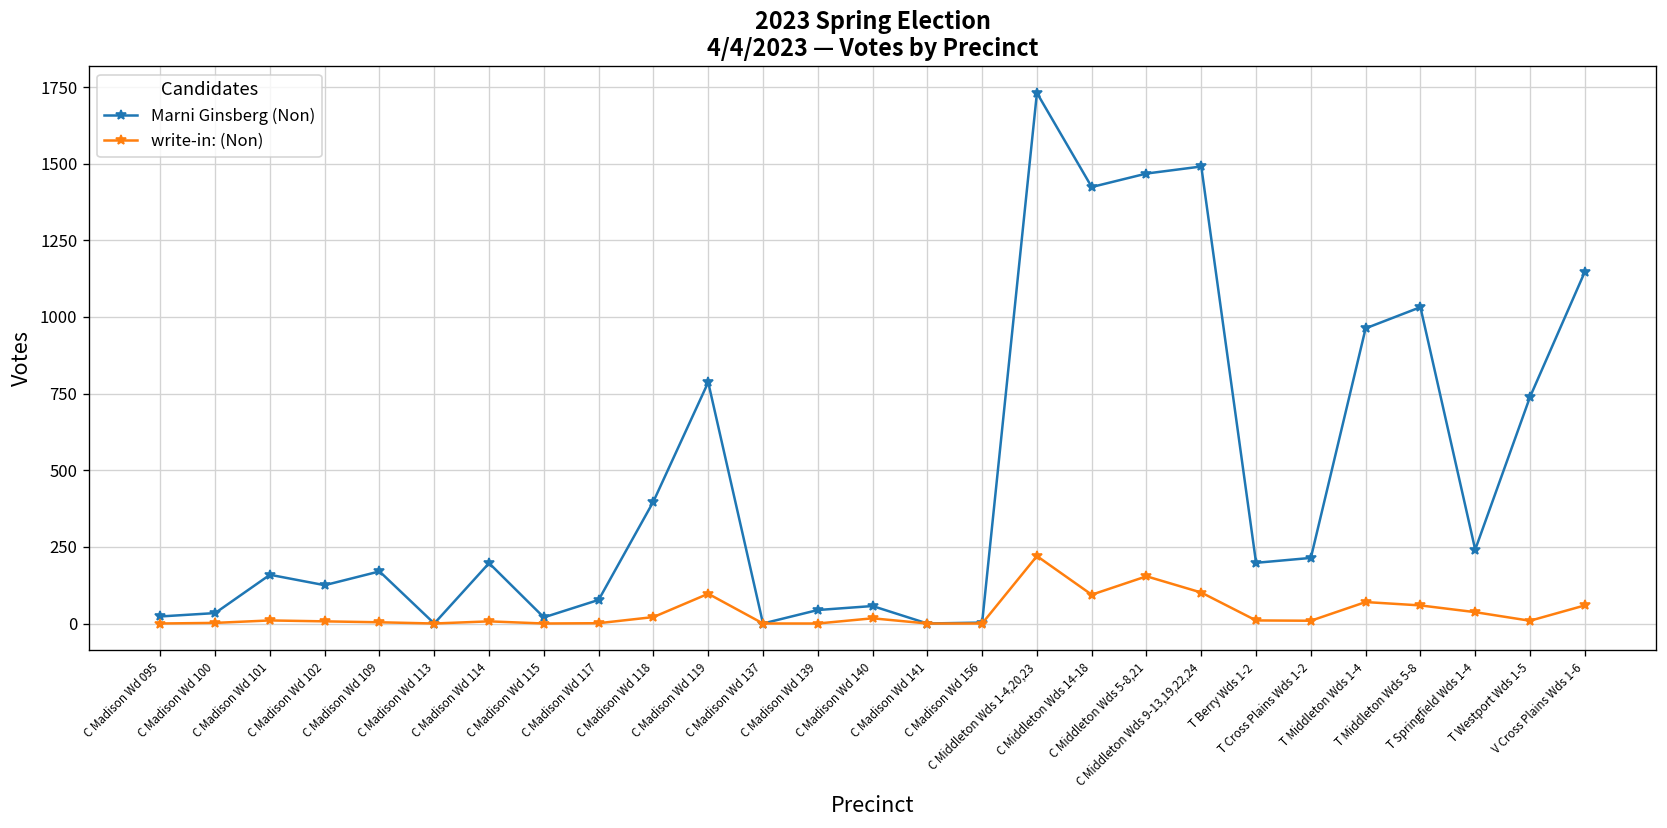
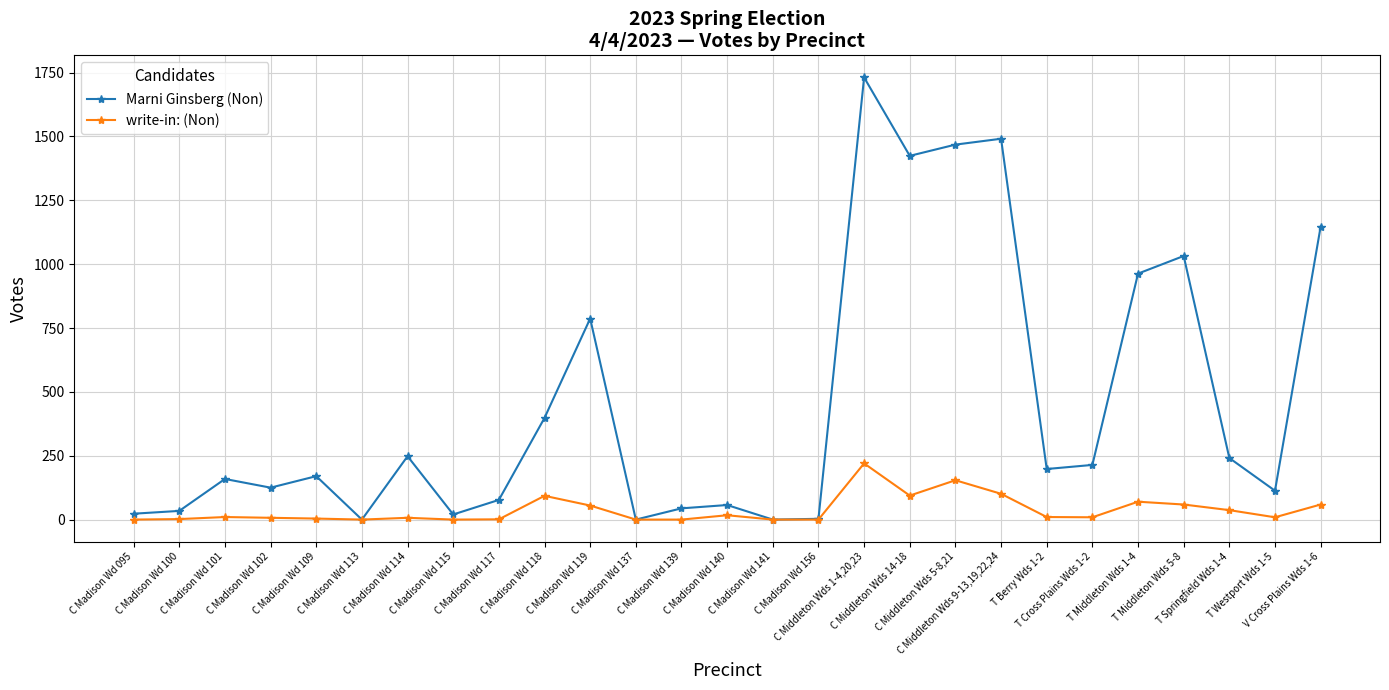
  {
    "Marni Ginsberg (Non)": {
      "C Madison Wd 095": 20,
      "C Madison Wd 100": 30,
      "C Madison Wd 101": 160,
      "C Madison Wd 102": 130,
      "C Madison Wd 109": 170,
-     "C Madison Wd 114": 200,
+     "C Madison Wd 114": 250,
      "C Madison Wd 115": 20,
      "C Madison Wd 117": 80,
      "C Madison Wd 118": 400,
      "C Madison Wd 119": 790,
      "C Madison Wd 139": 40,
      "C Madison Wd 140": 60,
      "C Middleton Wds 1-4,20,23": 1730,
      "C Middleton Wds 14-18": 1420,
      "C Middleton Wds 5-8,21": 1470,
      "C Middleton Wds 9-13,19,22,24": 1490,
      "T Berry Wds 1-2": 200,
      "T Cross Plains Wds 1-2": 210,
      "T Middleton Wds 1-4": 960,
      "T Middleton Wds 5-8": 1030,
      "T Springfield Wds 1-4": 240,
-     "T Westport Wds 1-5": 740,
+     "T Westport Wds 1-5": 110,
      "V Cross Plains Wds 1-6": 1150
    },
    "write-in: (Non)": {
      "C Madison Wd 095": 0,
      "C Madison Wd 100": 0,
      "C Madison Wd 101": 10,
      "C Madison Wd 102": 10,
      "C Madison Wd 109": 0,
      "C Madison Wd 114": 10,
      "C Madison Wd 115": 0,
      "C Madison Wd 117": 0,
-     "C Madison Wd 118": 20,
-     "C Madison Wd 119": 100,
+     "C Madison Wd 118": 90,
+     "C Madison Wd 119": 60,
      "C Madison Wd 139": 0,
      "C Madison Wd 140": 20,
      "C Middleton Wds 1-4,20,23": 220,
      "C Middleton Wds 14-18": 90,
      "C Middleton Wds 5-8,21": 150,
      "C Middleton Wds 9-13,19,22,24": 100,
      "T Berry Wds 1-2": 10,
      "T Cross Plains Wds 1-2": 10,
      "T Middleton Wds 1-4": 70,
      "T Middleton Wds 5-8": 60,
      "T Springfield Wds 1-4": 40,
      "T Westport Wds 1-5": 10,
      "V Cross Plains Wds 1-6": 60
    }
  }
